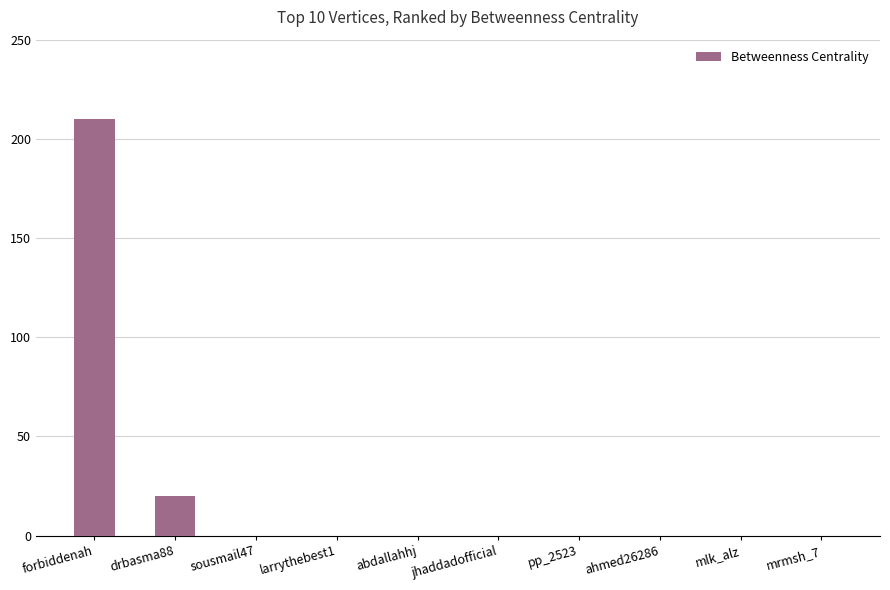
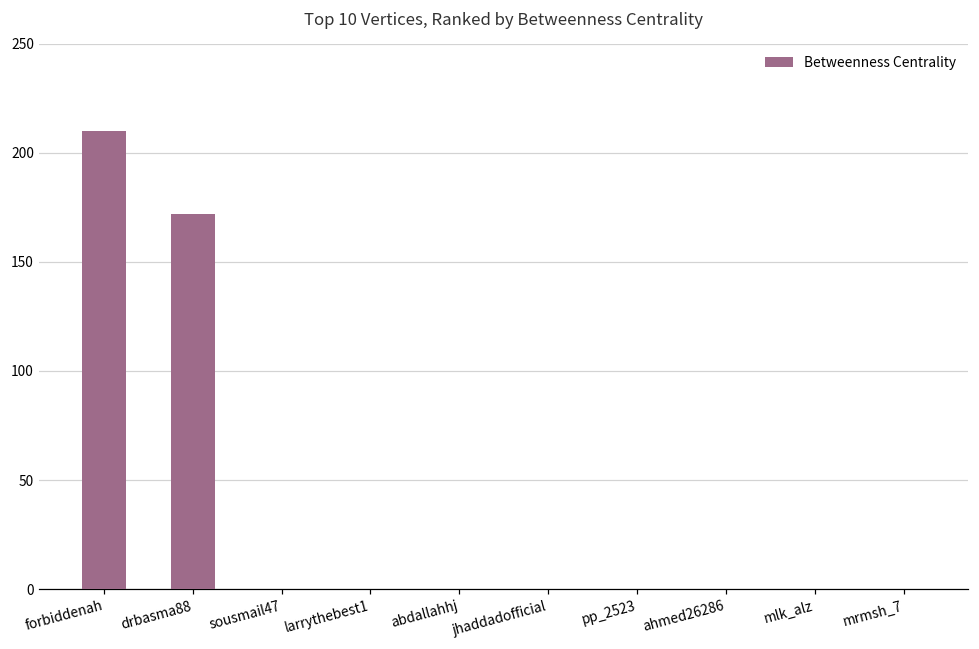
  {
    "forbiddenah": 210,
-   "drbasma88": 20,
+   "drbasma88": 172,
    "sousmail47": 0,
    "larrythebest1": 0,
    "abdallahhj": 0,
    "jhaddadofficial": 0,
    "pp_2523": 0,
    "ahmed26286": 0,
    "mlk_alz": 0,
    "mrmsh_7": 0
  }
